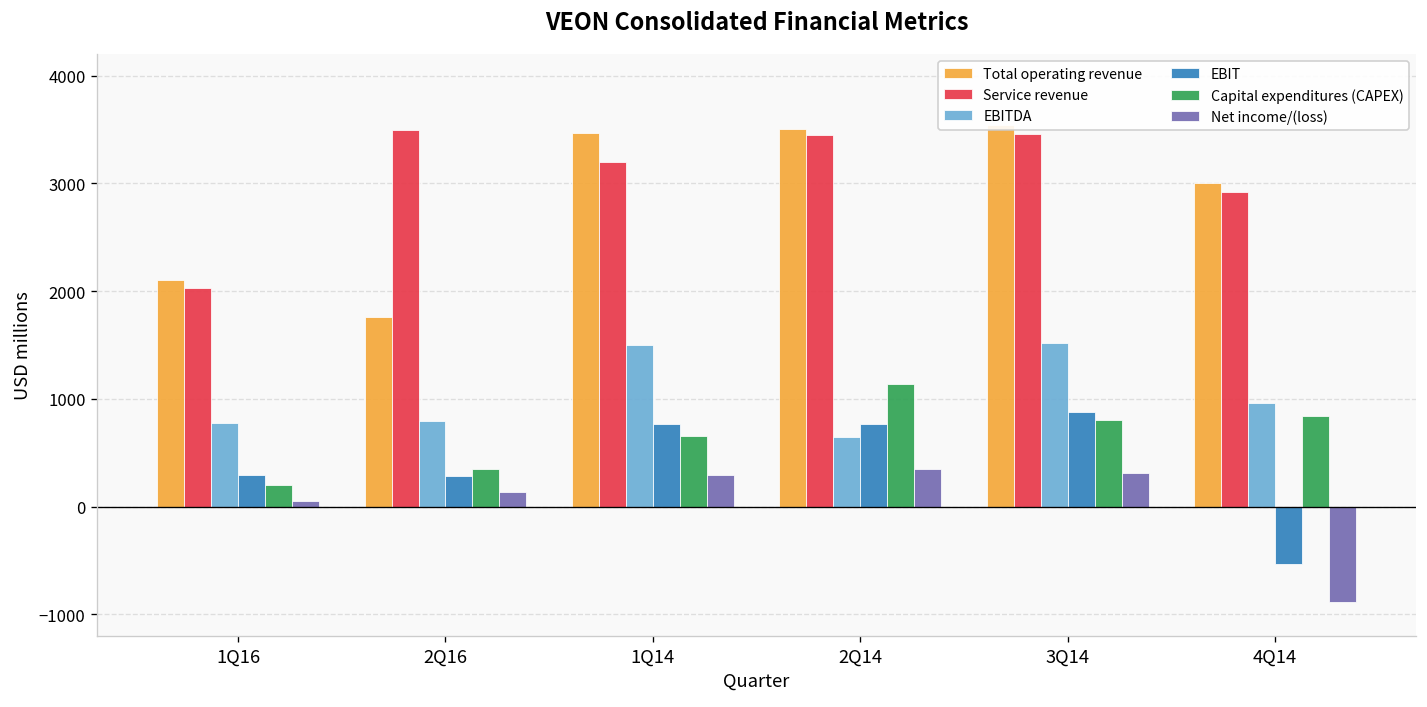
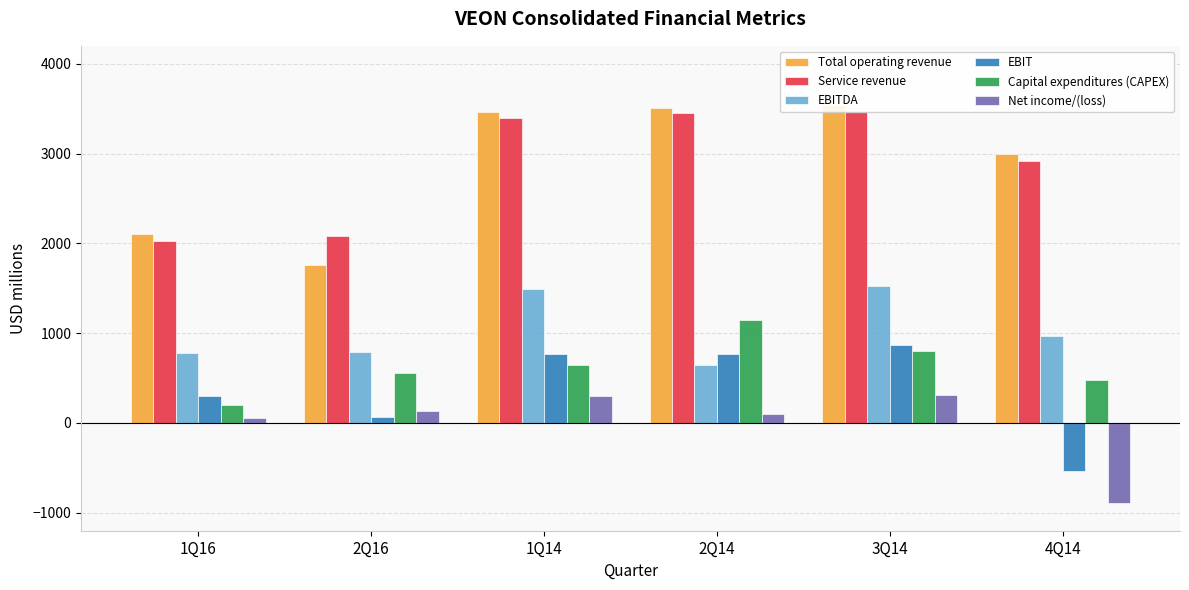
  {
    "Total operating revenue": {
      "1Q16": 2100,
      "2Q16": 1800,
      "1Q14": 3500,
      "2Q14": 3500,
      "4Q14": 3000
    },
    "Service revenue": {
      "1Q16": 2000,
-     "2Q16": 3500,
-     "1Q14": 3200,
+     "2Q16": 2100,
+     "1Q14": 3400,
      "2Q14": 3400,
      "4Q14": 2900
    },
    "EBITDA": {
      "1Q16": 800,
      "2Q16": 800,
      "1Q14": 1500,
      "2Q14": 700,
      "3Q14": 1500,
      "4Q14": 1000
    },
    "EBIT": {
      "1Q16": 300,
-     "2Q16": 300,
+     "2Q16": 100,
      "1Q14": 800,
      "2Q14": 800,
      "3Q14": 900,
      "4Q14": -500
    },
    "Capital expenditures (CAPEX)": {
      "1Q16": 200,
-     "2Q16": 300,
+     "2Q16": 600,
      "1Q14": 700,
      "2Q14": 1100,
      "3Q14": 800,
-     "4Q14": 800
+     "4Q14": 500
    },
    "Net income/(loss)": {
      "1Q16": 100,
      "2Q16": 100,
      "1Q14": 300,
-     "2Q14": 400,
+     "2Q14": 100,
      "3Q14": 300,
      "4Q14": -900
    }
  }
